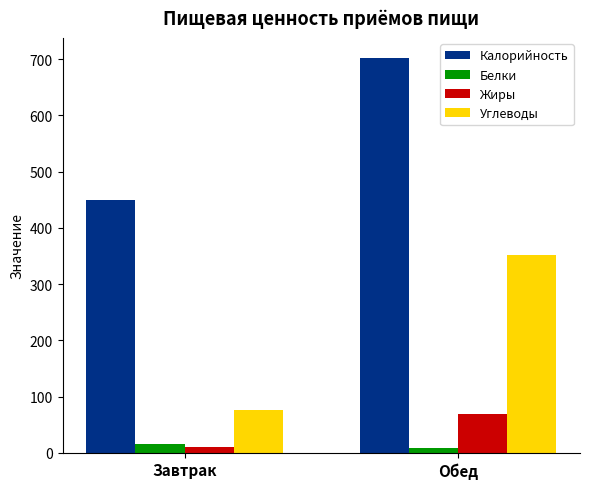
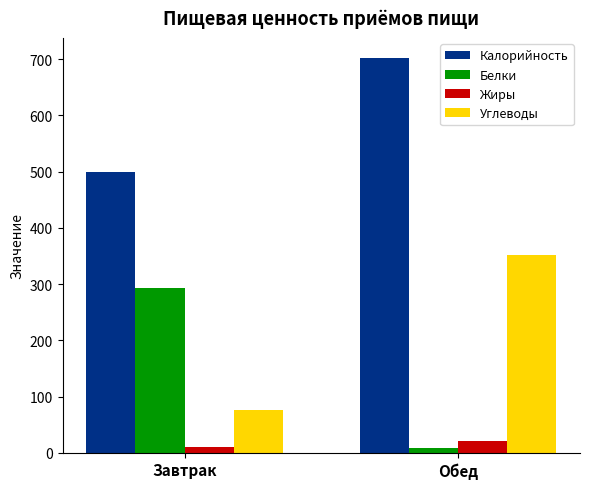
  {
    "Калорийность": {
-     "Завтрак": 450,
+     "Завтрак": 500,
      "Обед": 700
    },
    "Белки": {
-     "Завтрак": 20,
+     "Завтрак": 290,
      "Обед": 10
    },
    "Жиры": {
      "Завтрак": 10,
-     "Обед": 70
+     "Обед": 20
    },
    "Углеводы": {
      "Завтрак": 80,
      "Обед": 350
    }
  }
